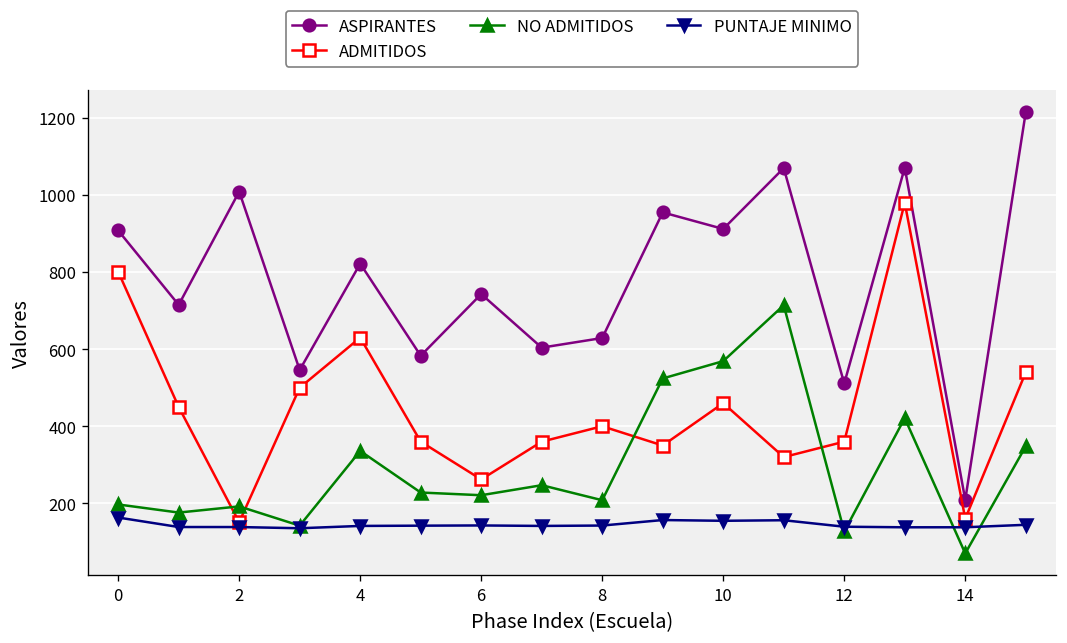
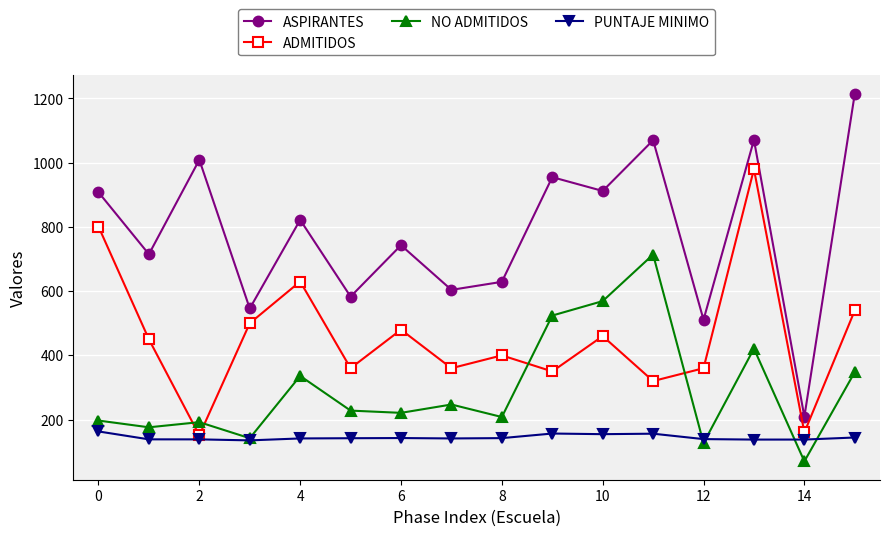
  {
    "ASPIRANTES": {
      "0": 910,
      "2": 1010,
      "4": 820,
      "6": 740,
      "8": 630,
      "10": 910,
      "12": 510,
      "14": 210
    },
    "ADMITIDOS": {
      "0": 800,
      "2": 150,
      "4": 630,
-     "6": 260,
+     "6": 480,
      "8": 400,
      "10": 460,
      "12": 360,
      "14": 160
    },
    "NO ADMITIDOS": {
      "0": 200,
      "2": 190,
      "4": 340,
      "6": 220,
      "8": 210,
      "10": 570,
      "12": 130,
      "14": 70
    },
    "PUNTAJE MINIMO": {
      "0": 160,
      "2": 140,
      "4": 140,
      "6": 140,
      "8": 140,
      "10": 150,
      "12": 140,
      "14": 140
    }
  }
